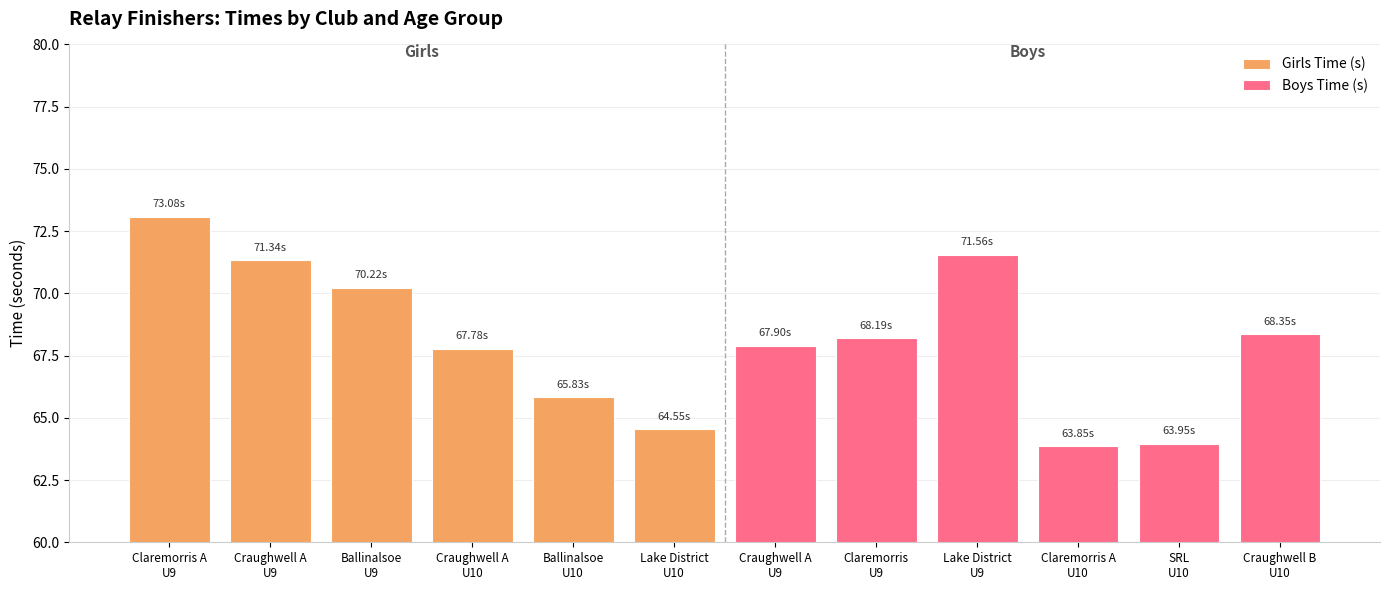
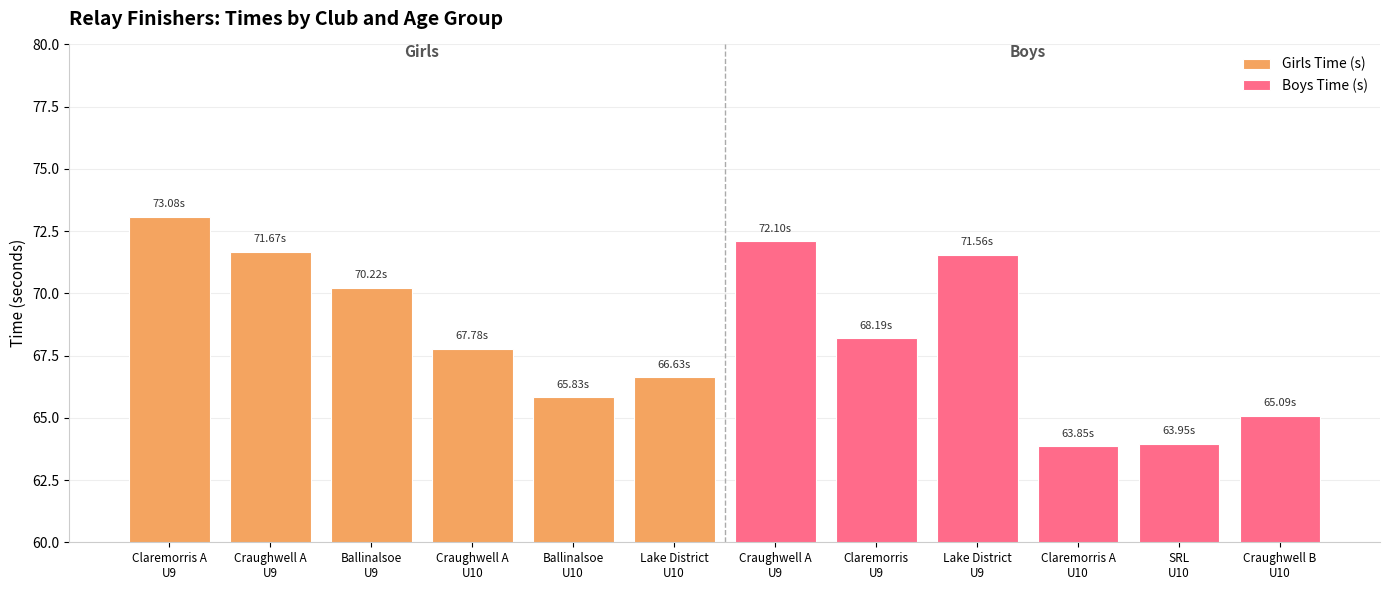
  {
    "Girls Time (s)": {
      "Claremorris A U9": "73.08s",
-     "Craughwell A U9": "71.34s",
+     "Craughwell A U9": "71.67s",
      "Ballinalsoe U9": "70.22s",
      "Craughwell A U10": "67.78s",
      "Ballinalsoe U10": "65.83s",
-     "Lake District U10": "64.55s"
+     "Lake District U10": "66.63s"
    },
    "Boys Time (s)": {
-     "Craughwell A U9": "67.90s",
+     "Craughwell A U9": "72.10s",
      "Claremorris U9": "68.19s",
      "Lake District U9": "71.56s",
      "Claremorris A U10": "63.85s",
      "SRL U10": "63.95s",
-     "Craughwell B U10": "68.35s"
+     "Craughwell B U10": "65.09s"
    }
  }
